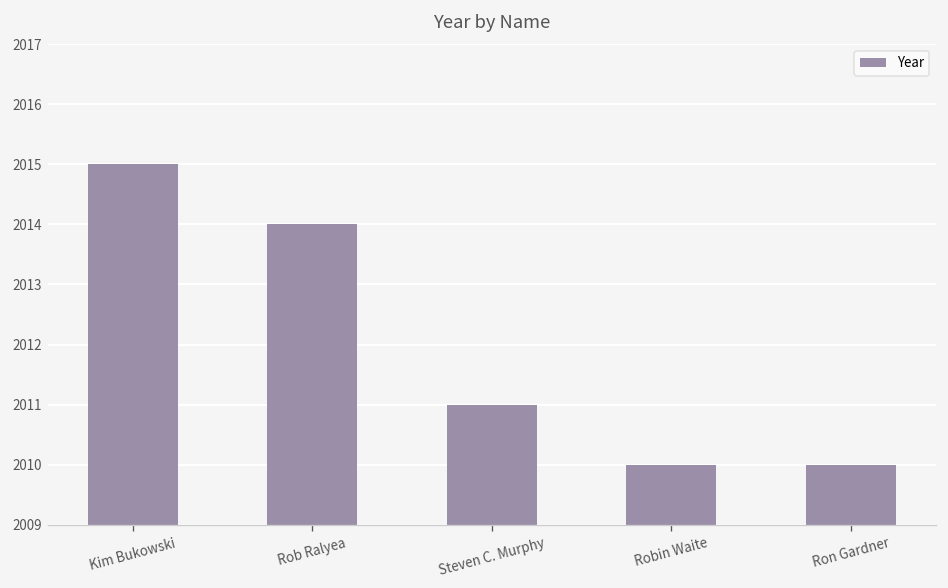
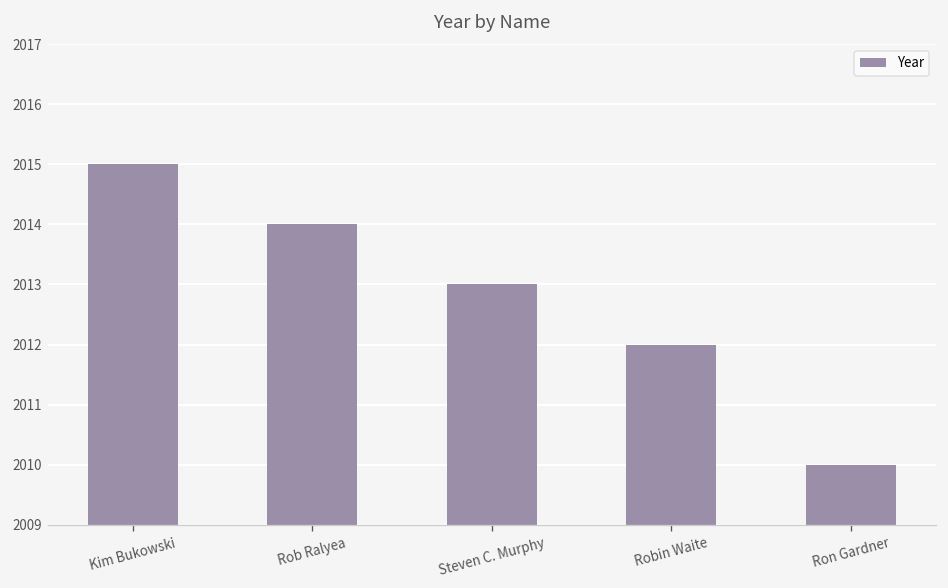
  {
    "Kim Bukowski": 2015,
    "Rob Ralyea": 2014,
-   "Steven C. Murphy": 2011,
-   "Robin Waite": 2010,
+   "Steven C. Murphy": 2013,
+   "Robin Waite": 2012,
    "Ron Gardner": 2010
  }
